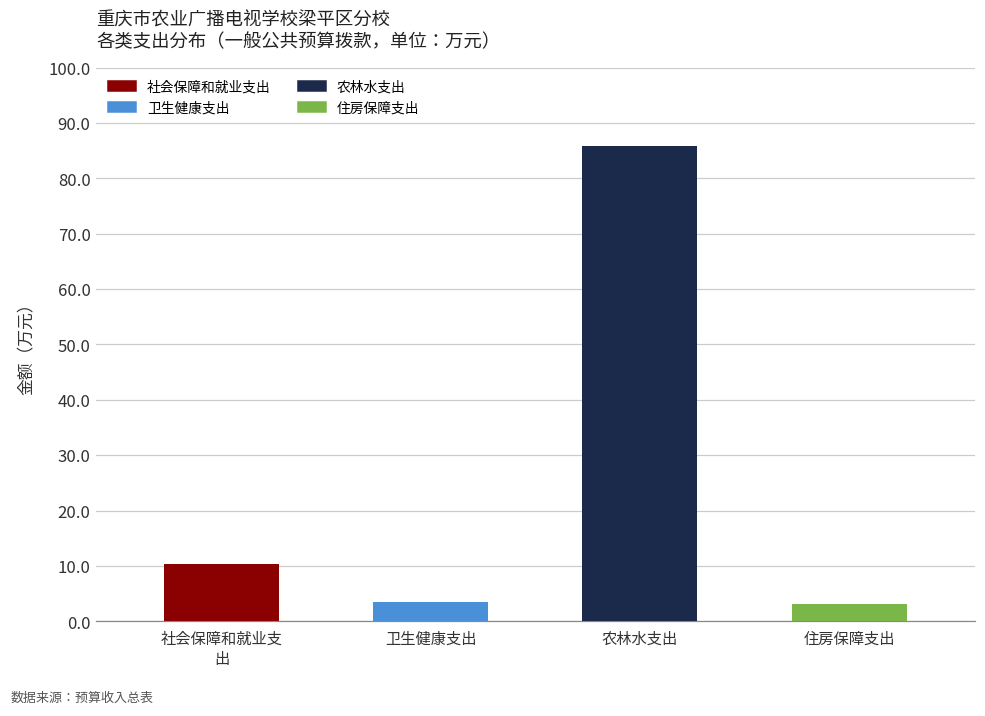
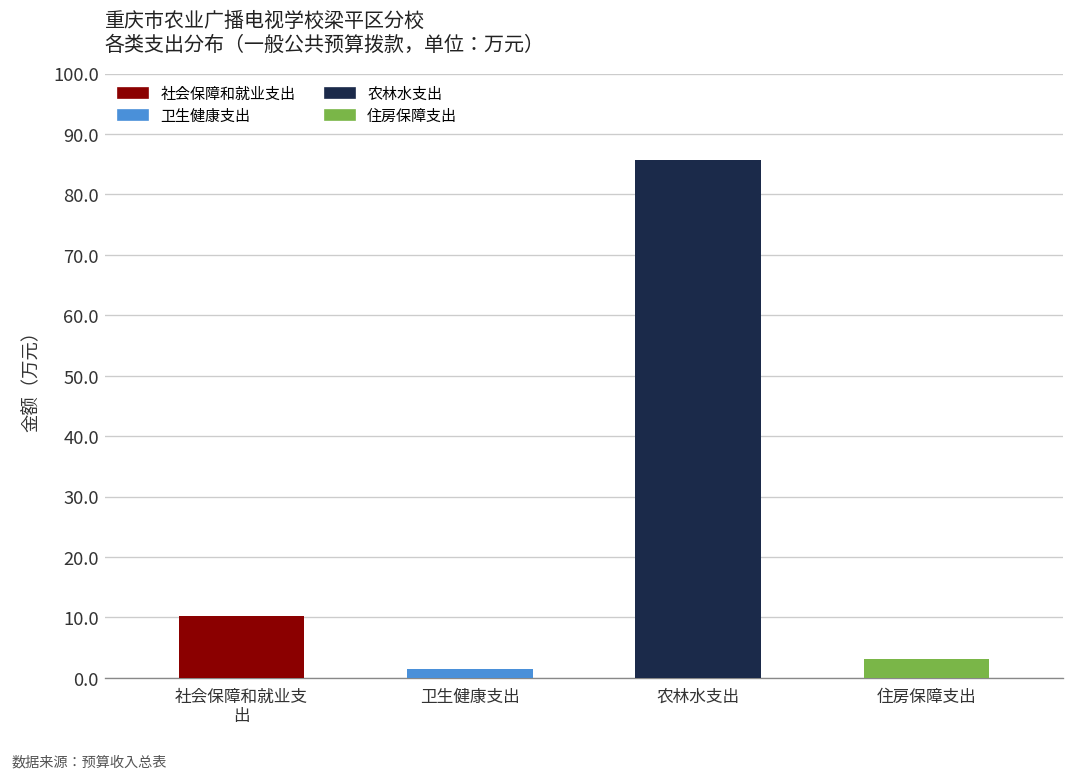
  {
    "社会保障和就业支 出": 10,
-   "卫生健康支出": 4,
+   "卫生健康支出": 1,
    "农林水支出": 86,
    "住房保障支出": 3
  }
